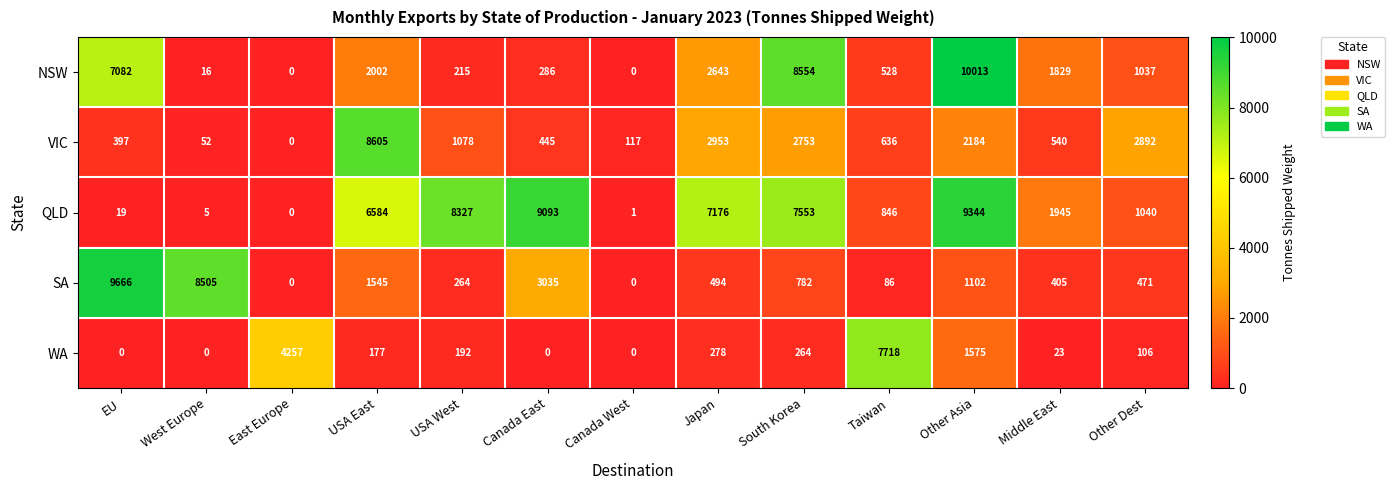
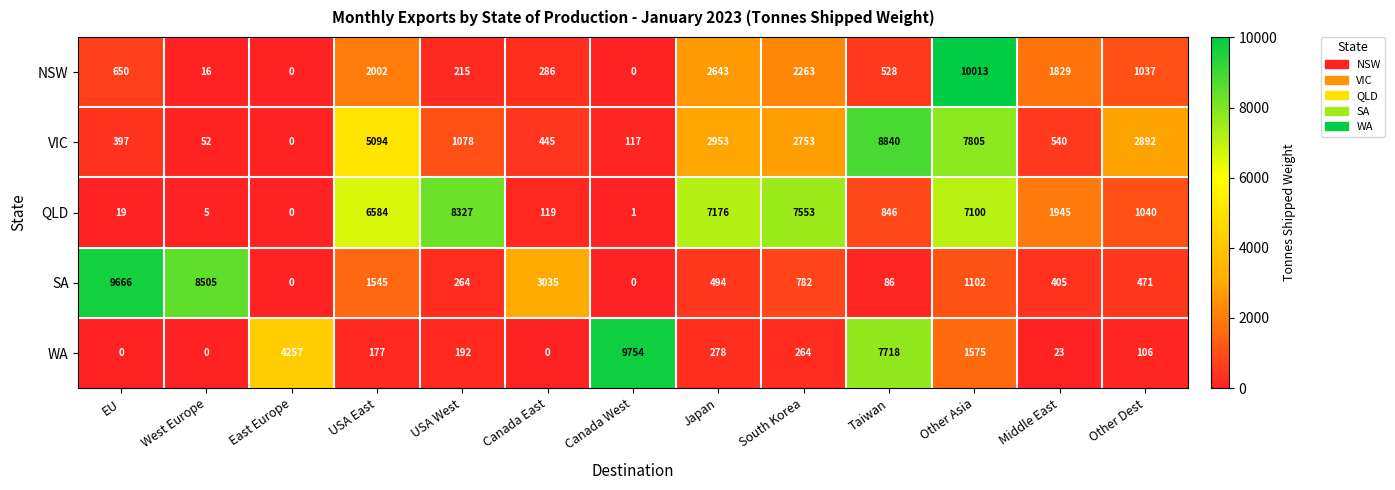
  {
    "NSW": {
-     "EU": 7082,
+     "EU": 650,
      "West Europe": 16,
      "East Europe": 0,
      "USA East": 2002,
      "USA West": 215,
      "Canada East": 286,
      "Canada West": 0,
      "Japan": 2643,
-     "South Korea": 8554,
+     "South Korea": 2263,
      "Taiwan": 528,
      "Other Asia": 10013,
      "Middle East": 1829,
      "Other Dest": 1037
    },
    "VIC": {
      "EU": 397,
      "West Europe": 52,
      "East Europe": 0,
-     "USA East": 8605,
+     "USA East": 5094,
      "USA West": 1078,
      "Canada East": 445,
      "Canada West": 117,
      "Japan": 2953,
      "South Korea": 2753,
-     "Taiwan": 636,
-     "Other Asia": 2184,
+     "Taiwan": 8840,
+     "Other Asia": 7805,
      "Middle East": 540,
      "Other Dest": 2892
    },
    "QLD": {
      "EU": 19,
      "West Europe": 5,
      "East Europe": 0,
      "USA East": 6584,
      "USA West": 8327,
-     "Canada East": 9093,
+     "Canada East": 119,
      "Canada West": 1,
      "Japan": 7176,
      "South Korea": 7553,
      "Taiwan": 846,
-     "Other Asia": 9344,
+     "Other Asia": 7100,
      "Middle East": 1945,
      "Other Dest": 1040
    },
    "SA": {
      "EU": 9666,
      "West Europe": 8505,
      "East Europe": 0,
      "USA East": 1545,
      "USA West": 264,
      "Canada East": 3035,
      "Canada West": 0,
      "Japan": 494,
      "South Korea": 782,
      "Taiwan": 86,
      "Other Asia": 1102,
      "Middle East": 405,
      "Other Dest": 471
    },
    "WA": {
      "EU": 0,
      "West Europe": 0,
      "East Europe": 4257,
      "USA East": 177,
      "USA West": 192,
      "Canada East": 0,
-     "Canada West": 0,
+     "Canada West": 9754,
      "Japan": 278,
      "South Korea": 264,
      "Taiwan": 7718,
      "Other Asia": 1575,
      "Middle East": 23,
      "Other Dest": 106
    }
  }
